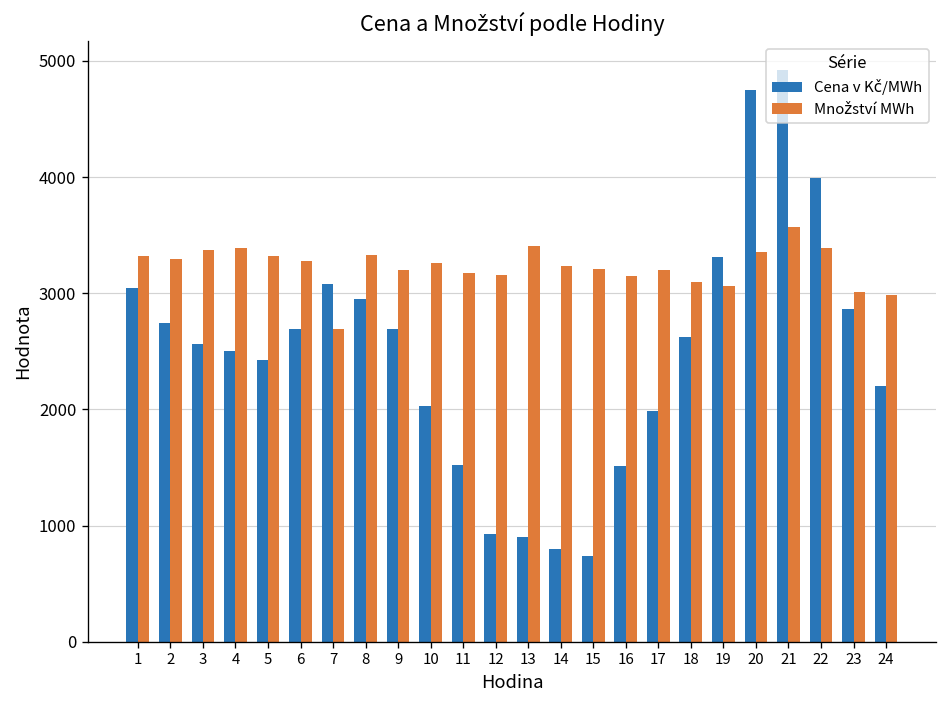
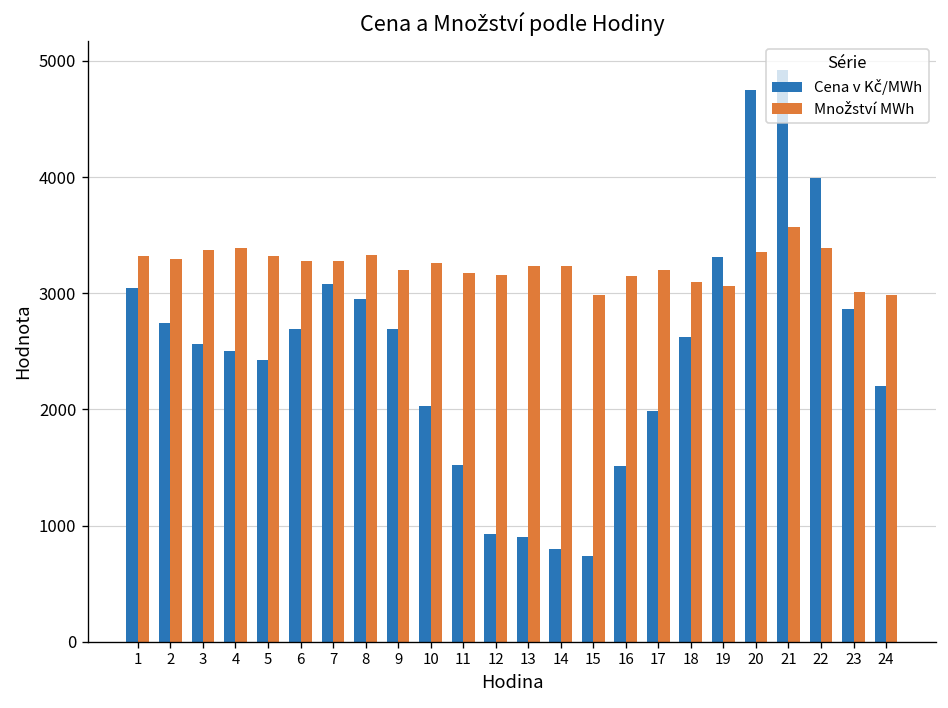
  {
    "Cena v Kč/MWh": {
      "1": 3000,
      "2": 2700,
      "3": 2600,
      "4": 2500,
      "5": 2400,
      "6": 2700,
      "7": 3100,
      "8": 3000,
      "9": 2700,
      "10": 2000,
      "11": 1500,
      "12": 900,
      "13": 900,
      "14": 800,
      "15": 700,
      "16": 1500,
      "17": 2000,
      "18": 2600,
      "19": 3300,
      "20": 4800,
      "22": 4000,
      "23": 2900,
      "24": 2200
    },
    "Množství MWh": {
      "1": 3300,
      "2": 3300,
      "3": 3400,
      "4": 3400,
      "5": 3300,
      "6": 3300,
-     "7": 2700,
+     "7": 3300,
      "8": 3300,
      "9": 3200,
      "10": 3300,
      "11": 3200,
      "12": 3200,
-     "13": 3400,
+     "13": 3200,
      "14": 3200,
-     "15": 3200,
+     "15": 3000,
      "16": 3200,
      "17": 3200,
      "18": 3100,
      "19": 3100,
      "20": 3400,
      "21": 3600,
      "22": 3400,
      "23": 3000,
      "24": 3000
    }
  }
